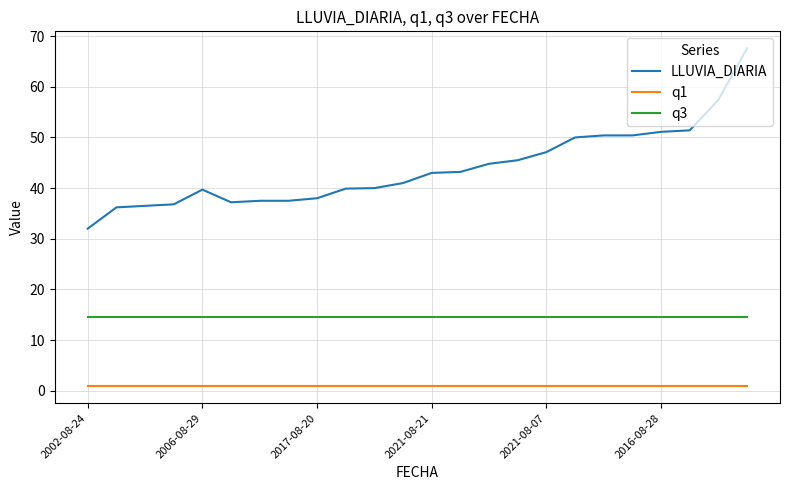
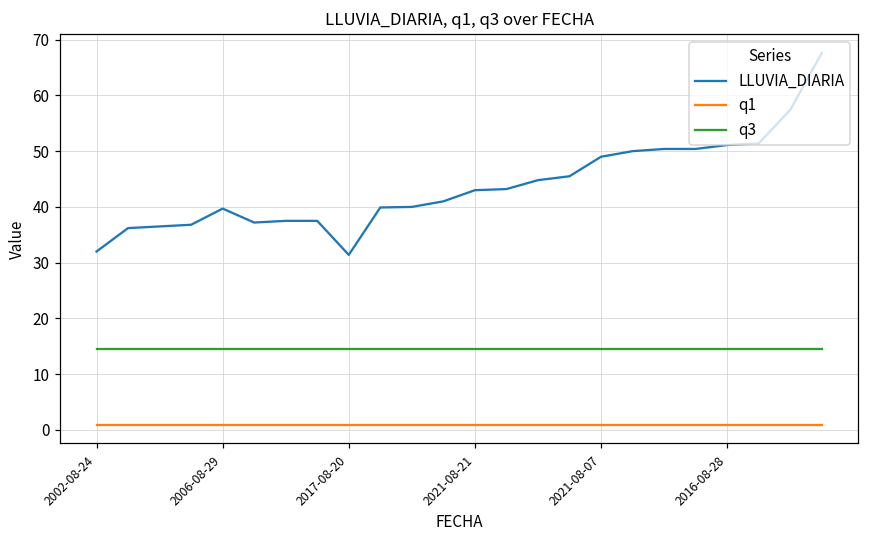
  {
    "LLUVIA_DIARIA": {
      "2002-08-24": 32,
      "2006-08-29": 40,
-     "2017-08-20": 38,
+     "2017-08-20": 31,
      "2021-08-21": 43,
-     "2021-08-07": 47,
+     "2021-08-07": 49,
      "2016-08-28": 51
    },
    "q1": {
      "2002-08-24": 1,
      "2006-08-29": 1,
      "2017-08-20": 1,
      "2021-08-21": 1,
      "2021-08-07": 1,
      "2016-08-28": 1
    },
    "q3": {
      "2002-08-24": 15,
      "2006-08-29": 15,
      "2017-08-20": 15,
      "2021-08-21": 15,
      "2021-08-07": 15,
      "2016-08-28": 15
    }
  }
